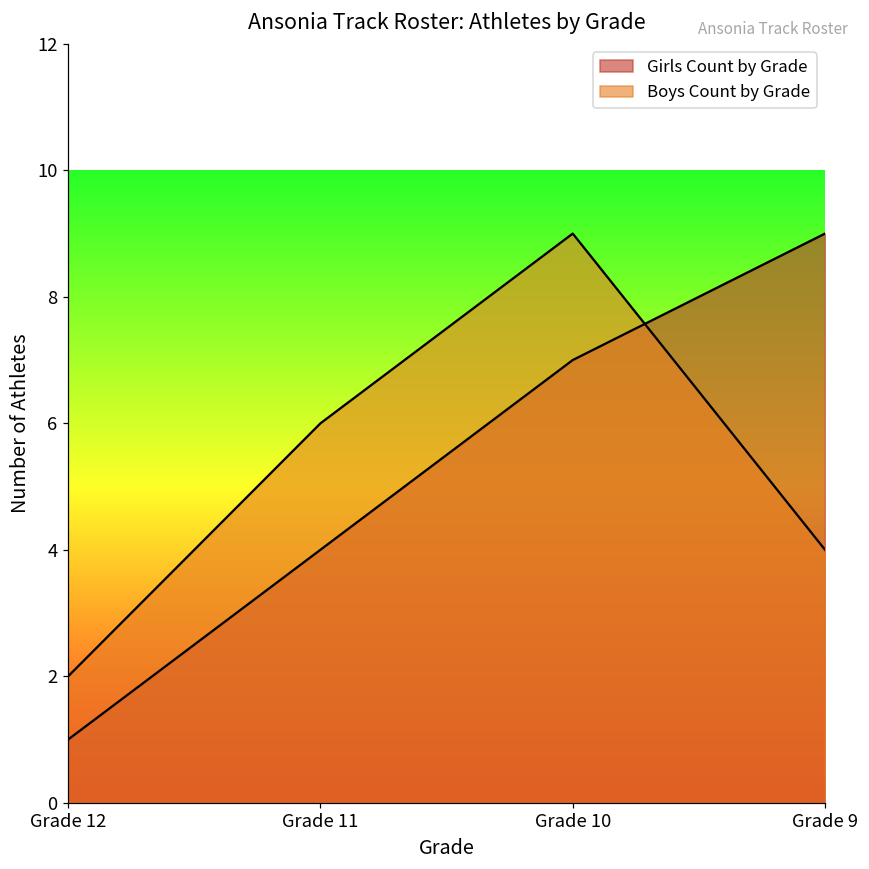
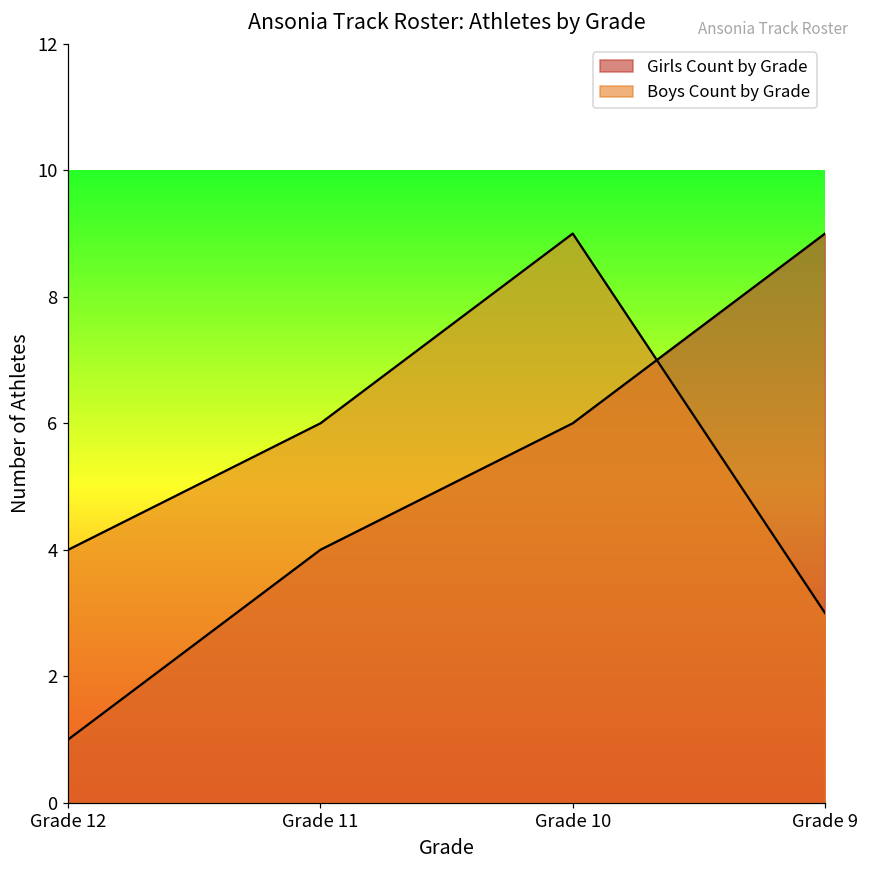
  {
    "Girls Count by Grade": {
      "Grade 12": 1,
      "Grade 11": 4,
-     "Grade 10": 7,
+     "Grade 10": 6,
      "Grade 9": 9
    },
    "Boys Count by Grade": {
-     "Grade 12": 2,
+     "Grade 12": 4,
      "Grade 11": 6,
      "Grade 10": 9,
-     "Grade 9": 4
+     "Grade 9": 3
    }
  }
